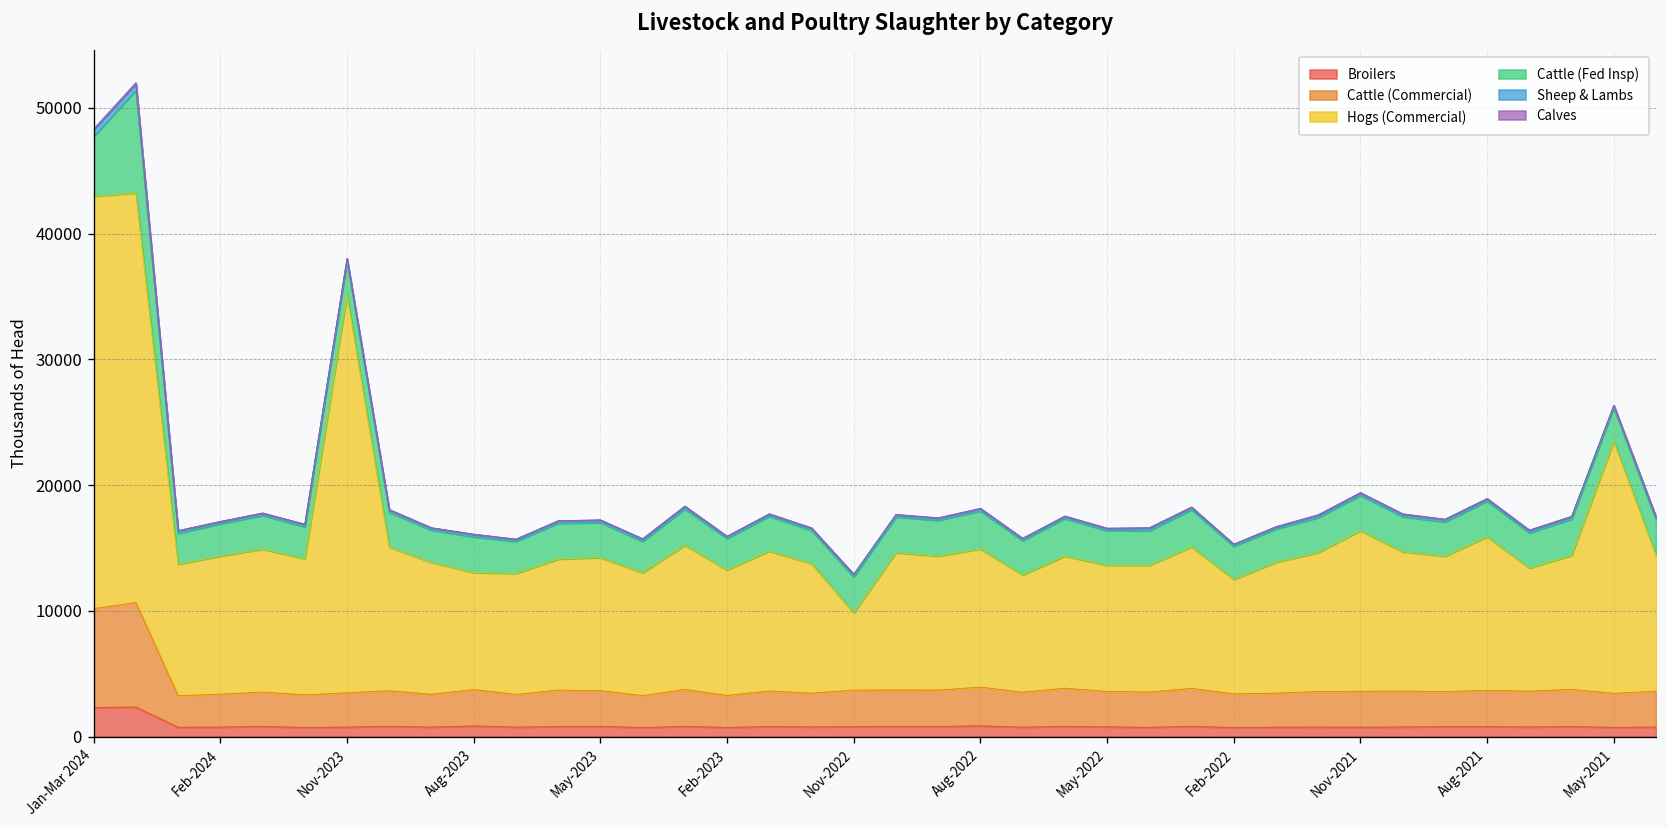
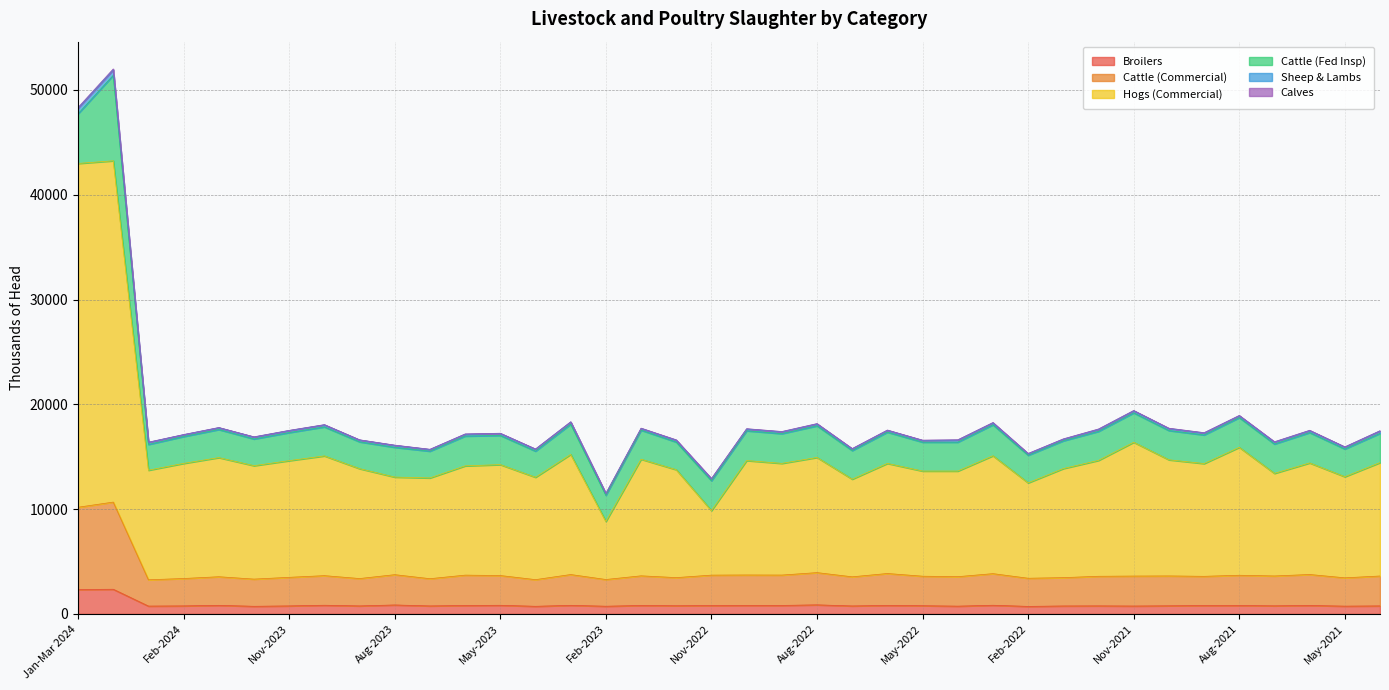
  {
    "Hogs (Commercial)": {
      "Jan-Mar 2024": 32800,
      "Feb-2024": 11000,
-     "Nov-2023": 31700,
+     "Nov-2023": 11100,
      "Aug-2023": 9300,
      "May-2023": 10600,
-     "Feb-2023": 10000,
+     "Feb-2023": 5500,
      "Nov-2022": 6200,
      "Aug-2022": 11000,
      "May-2022": 10000,
      "Feb-2022": 9100,
      "Nov-2021": 12800,
      "Aug-2021": 12200,
-     "May-2021": 20100
+     "May-2021": 9600
    },
    "Cattle (Fed Insp)": {
      "Jan-Mar 2024": 4700
    }
  }
